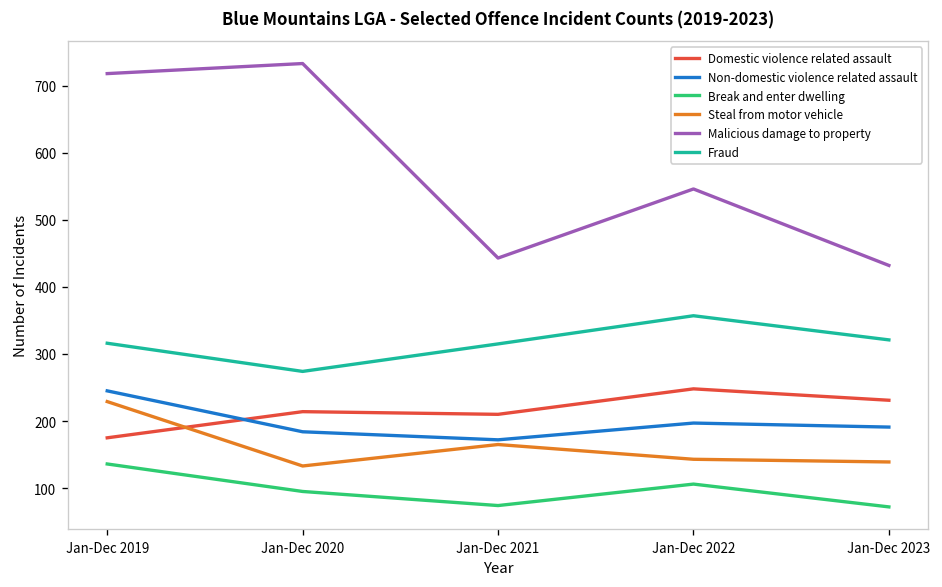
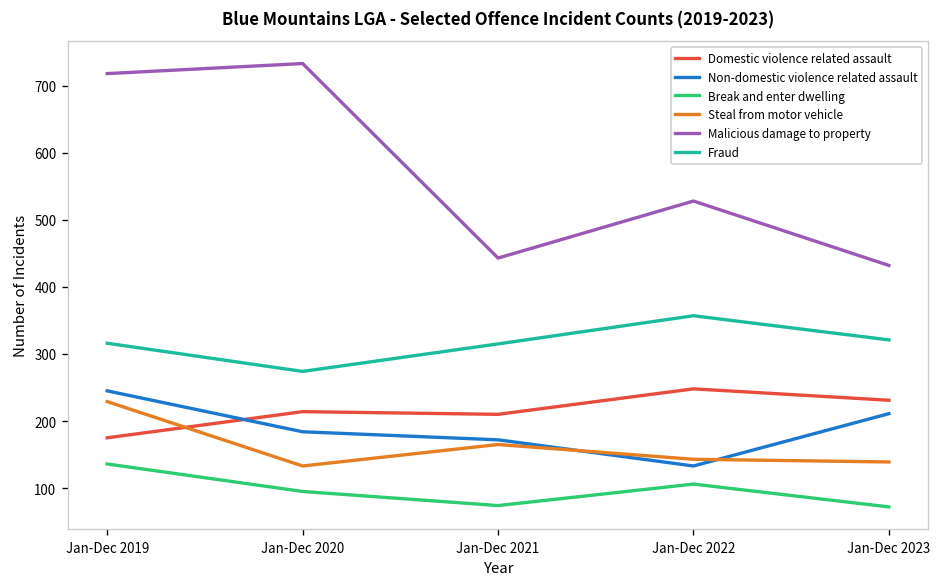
  {
    "Non-domestic violence related assault": {
      "Jan-Dec 2019": 250,
      "Jan-Dec 2020": 180,
      "Jan-Dec 2021": 170,
-     "Jan-Dec 2022": 200,
-     "Jan-Dec 2023": 190
+     "Jan-Dec 2022": 130,
+     "Jan-Dec 2023": 210
    },
    "Malicious damage to property": {
      "Jan-Dec 2019": 720,
      "Jan-Dec 2020": 730,
      "Jan-Dec 2021": 440,
-     "Jan-Dec 2022": 550,
+     "Jan-Dec 2022": 530,
      "Jan-Dec 2023": 430
    }
  }
